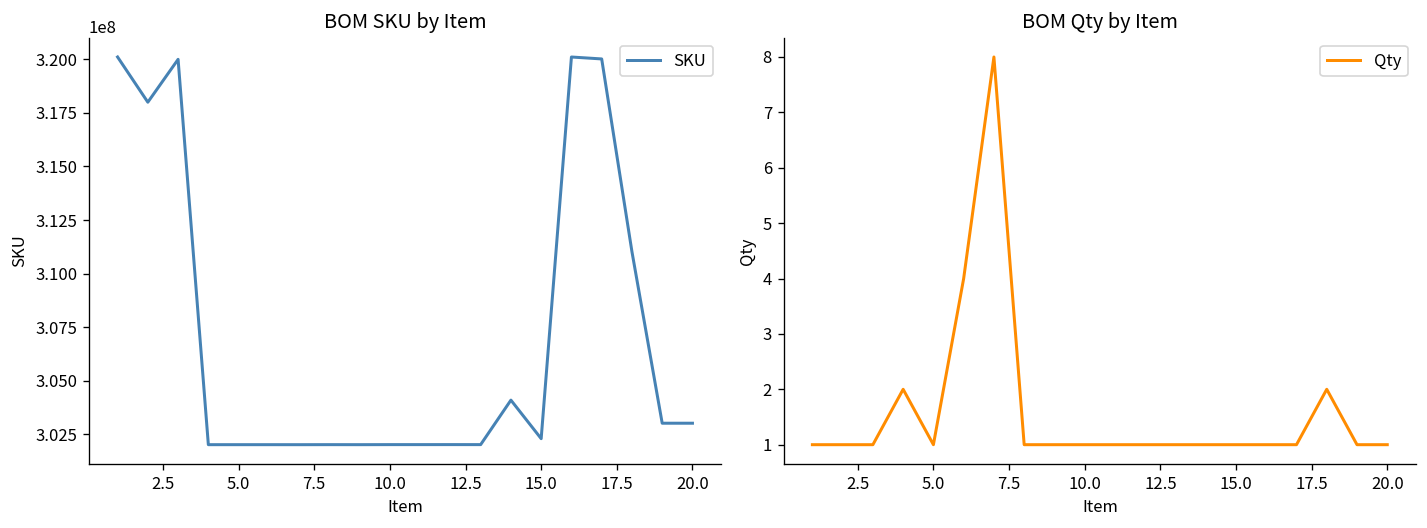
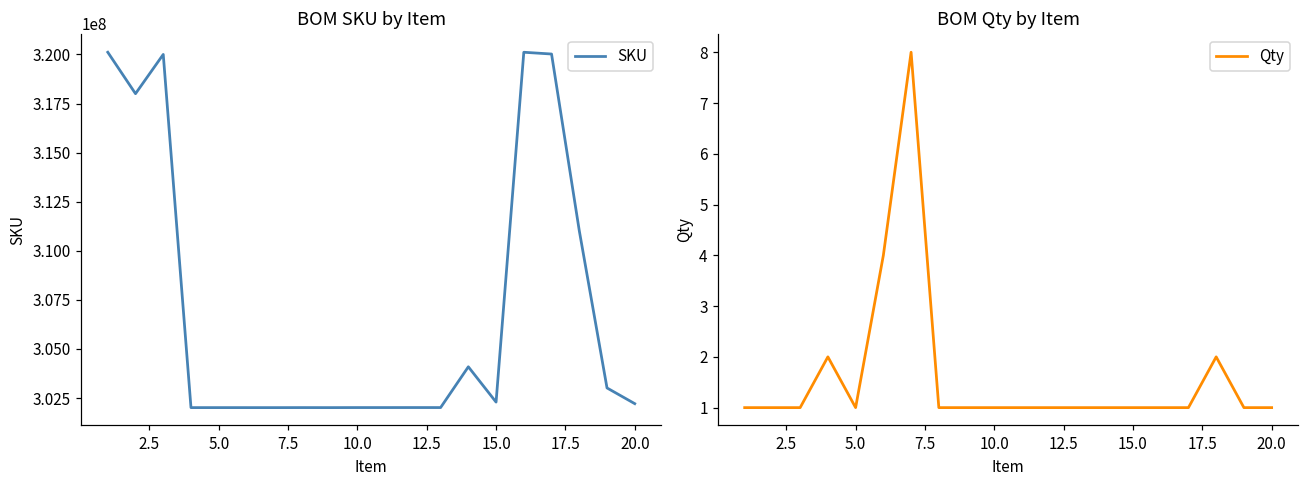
  {
    "BOM SKU by Item": {
      "5.0": 302000000,
      "10.0": 302000000,
      "15.0": 302300000,
-     "20.0": 303000000
+     "20.0": 302200000
    },
    "BOM Qty by Item": {
      "5.0": 1.0,
      "10.0": 1.0,
      "15.0": 1.0,
      "20.0": 1.0
    }
  }
